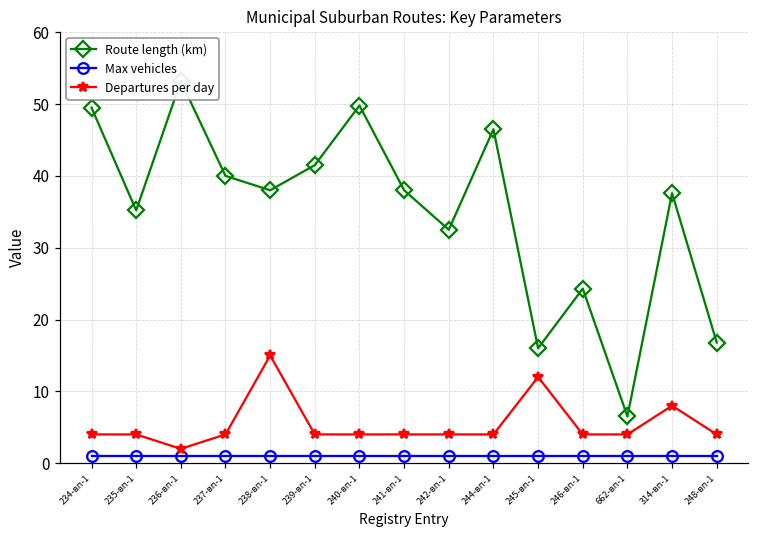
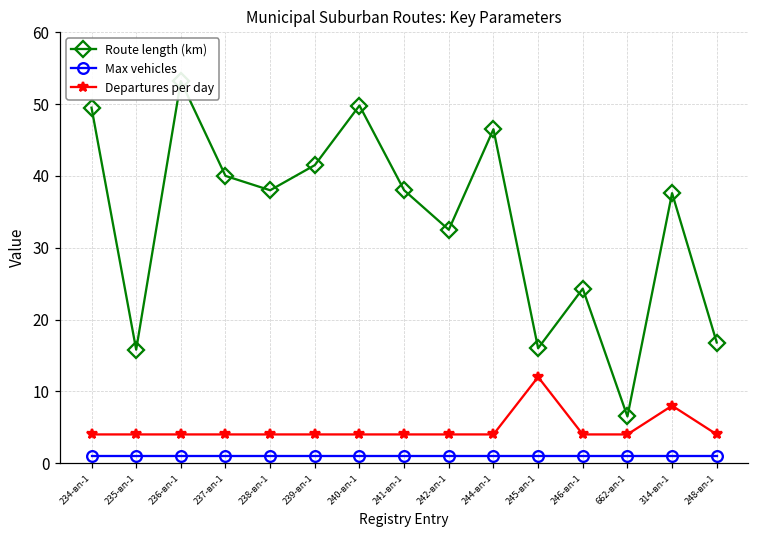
  {
    "Route length (km)": {
      "234-вп-1": 50,
-     "235-вп-1": 35,
+     "235-вп-1": 16,
      "237-вп-1": 40,
      "238-вп-1": 38,
      "239-вп-1": 42,
      "240-вп-1": 50,
      "241-вп-1": 38,
      "242-вп-1": 33,
      "244-вп-1": 47,
      "245-вп-1": 16,
      "246-вп-1": 24,
      "662-вп-1": 7,
      "314-вп-1": 38,
      "248-вп-1": 17
    },
    "Max vehicles": {
      "234-вп-1": 1,
      "235-вп-1": 1,
      "236-вп-1": 1,
      "237-вп-1": 1,
      "238-вп-1": 1,
      "239-вп-1": 1,
      "240-вп-1": 1,
      "241-вп-1": 1,
      "242-вп-1": 1,
      "244-вп-1": 1,
      "245-вп-1": 1,
      "246-вп-1": 1,
      "662-вп-1": 1,
      "314-вп-1": 1,
      "248-вп-1": 1
    },
    "Departures per day": {
      "234-вп-1": 4,
      "235-вп-1": 4,
-     "236-вп-1": 2,
+     "236-вп-1": 4,
      "237-вп-1": 4,
-     "238-вп-1": 15,
+     "238-вп-1": 4,
      "239-вп-1": 4,
      "240-вп-1": 4,
      "241-вп-1": 4,
      "242-вп-1": 4,
      "244-вп-1": 4,
      "245-вп-1": 12,
      "246-вп-1": 4,
      "662-вп-1": 4,
      "314-вп-1": 8,
      "248-вп-1": 4
    }
  }
